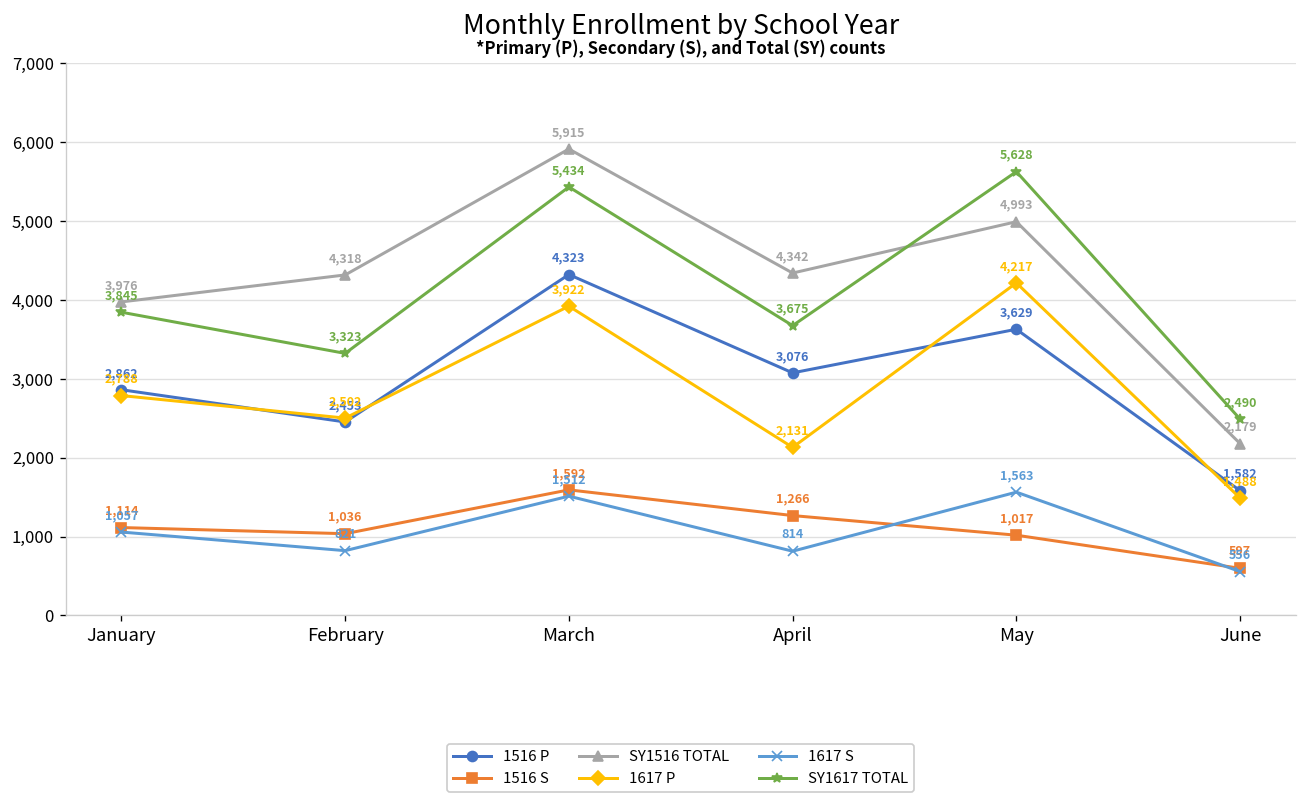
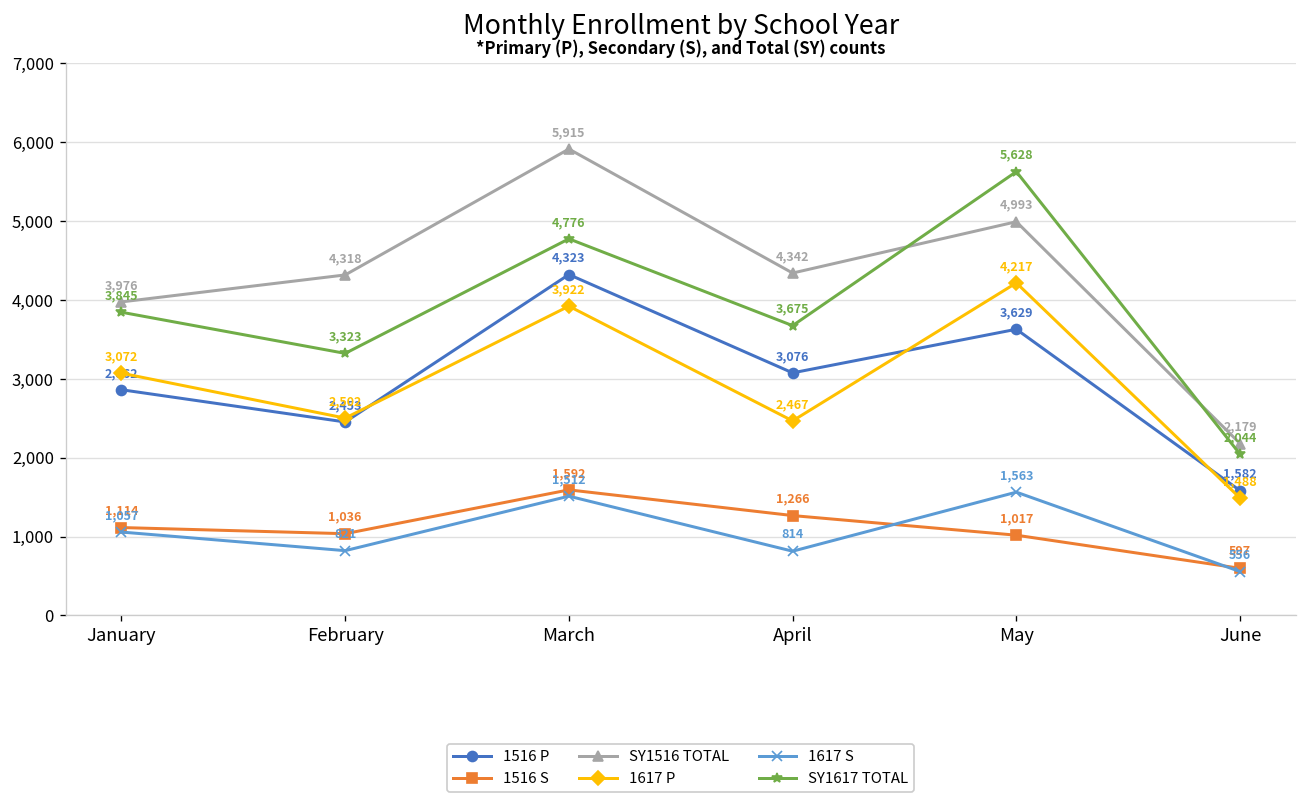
  {
    "1516 S": {
      "February": "1,036",
      "April": "1,266",
      "May": "1,017"
    },
    "SY1516 TOTAL": {
      "February": "4,318",
      "March": "5,915",
      "April": "4,342",
      "May": "4,993",
      "June": "2,179"
    },
    "1617 P": {
-     "January": "2,788",
+     "January": "3,072",
      "March": "3,922",
-     "April": "2,131",
+     "April": "2,467",
      "May": "4,217"
    },
    "SY1617 TOTAL": {
      "February": "3,323",
-     "March": "5,434",
+     "March": "4,776",
      "April": "3,675",
      "May": "5,628",
-     "June": "2,490"
+     "June": "2,044"
    }
  }
